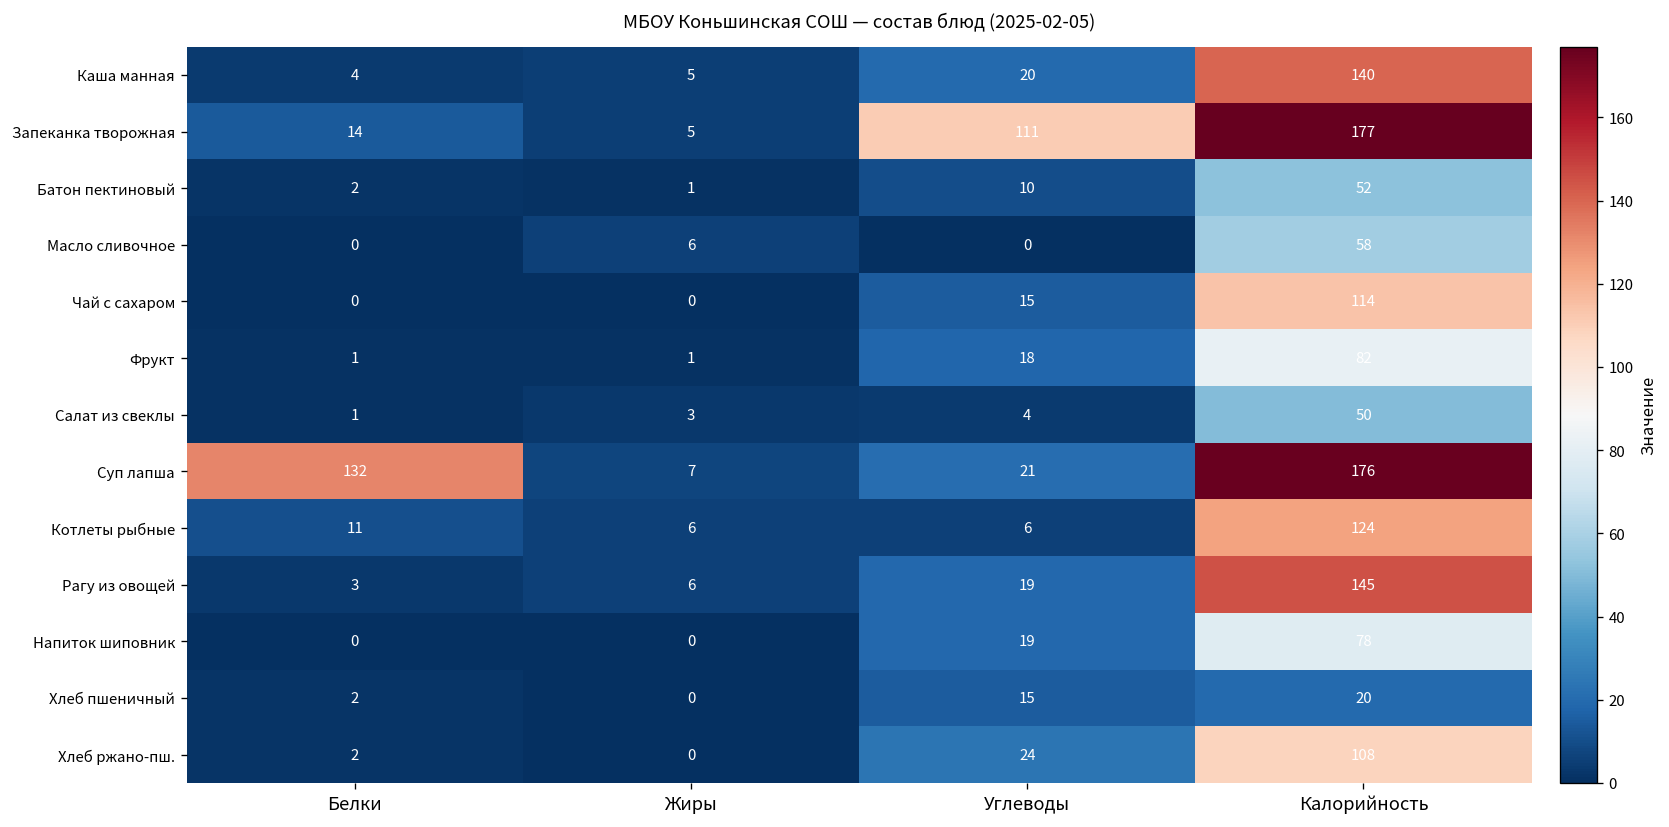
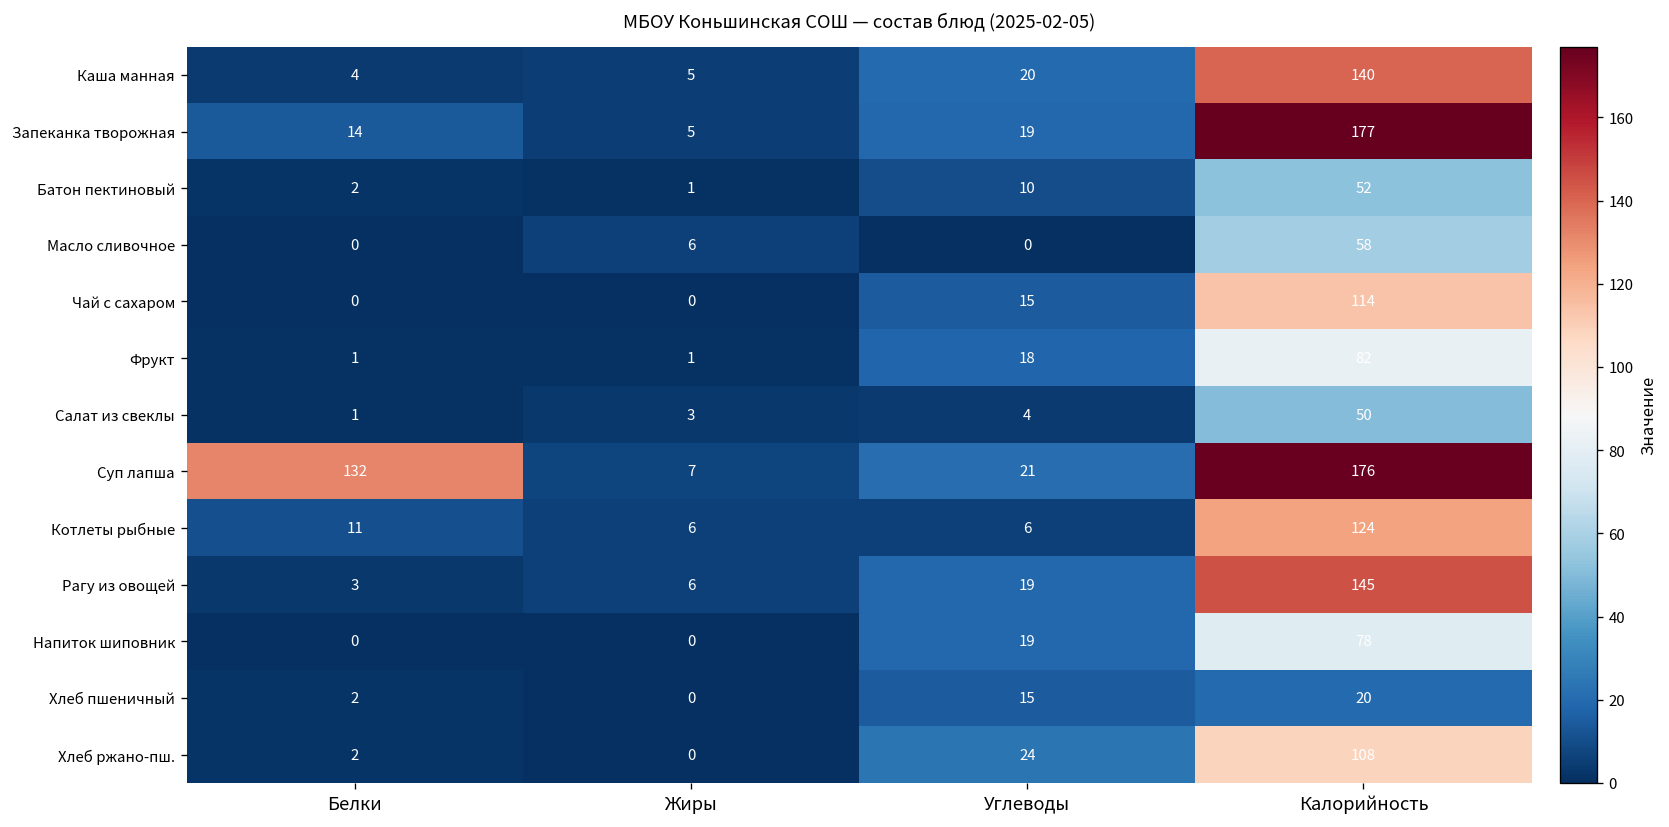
  {
    "Каша манная": {
      "Белки": 4,
      "Жиры": 5,
      "Углеводы": 20,
      "Калорийность": 140
    },
    "Запеканка творожная": {
      "Белки": 14,
      "Жиры": 5,
-     "Углеводы": 111,
+     "Углеводы": 19,
      "Калорийность": 177
    },
    "Батон пектиновый": {
      "Белки": 2,
      "Жиры": 1,
      "Углеводы": 10,
      "Калорийность": 52
    },
    "Масло сливочное": {
      "Белки": 0,
      "Жиры": 6,
      "Углеводы": 0,
      "Калорийность": 58
    },
    "Чай с сахаром": {
      "Белки": 0,
      "Жиры": 0,
      "Углеводы": 15,
      "Калорийность": 114
    },
    "Фрукт": {
      "Белки": 1,
      "Жиры": 1,
      "Углеводы": 18
    },
    "Салат из свеклы": {
      "Белки": 1,
      "Жиры": 3,
      "Углеводы": 4,
      "Калорийность": 50
    },
    "Суп лапша": {
      "Белки": 132,
      "Жиры": 7,
      "Углеводы": 21,
      "Калорийность": 176
    },
    "Котлеты рыбные": {
      "Белки": 11,
      "Жиры": 6,
      "Углеводы": 6,
      "Калорийность": 124
    },
    "Рагу из овощей": {
      "Белки": 3,
      "Жиры": 6,
      "Углеводы": 19,
      "Калорийность": 145
    },
    "Напиток шиповник": {
      "Белки": 0,
      "Жиры": 0,
      "Углеводы": 19
    },
    "Хлеб пшеничный": {
      "Белки": 2,
      "Жиры": 0,
      "Углеводы": 15,
      "Калорийность": 20
    },
    "Хлеб ржано-пш.": {
      "Белки": 2,
      "Жиры": 0,
      "Углеводы": 24,
      "Калорийность": 108
    }
  }
